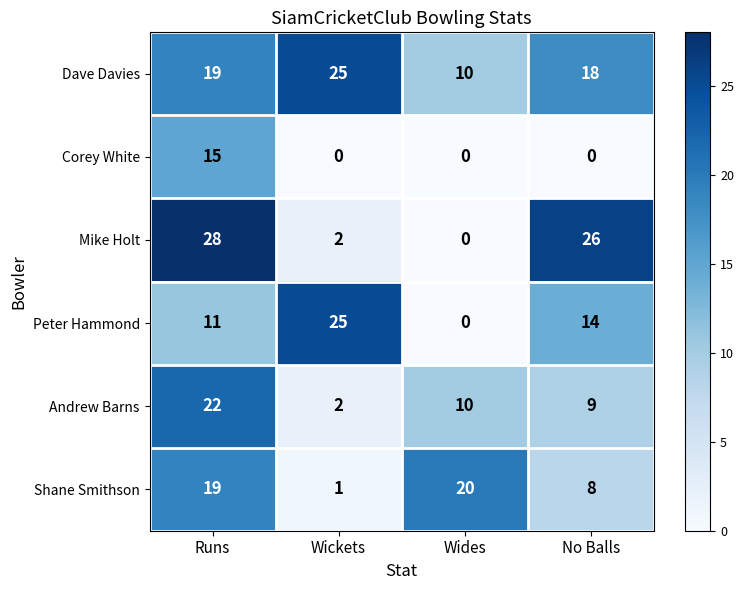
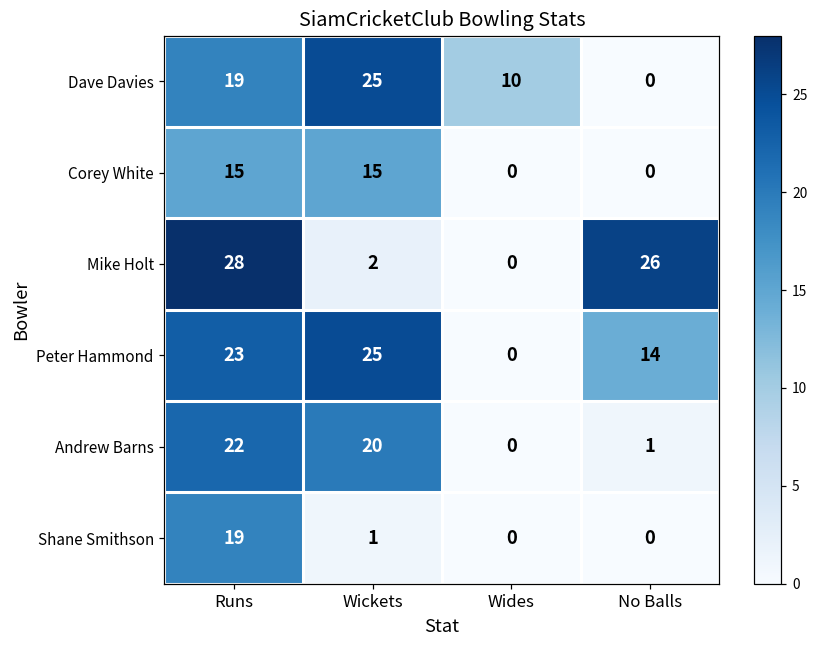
  {
    "Dave Davies": {
      "Runs": 19,
      "Wickets": 25,
      "Wides": 10,
-     "No Balls": 18
+     "No Balls": 0
    },
    "Corey White": {
      "Runs": 15,
-     "Wickets": 0,
+     "Wickets": 15,
      "Wides": 0,
      "No Balls": 0
    },
    "Mike Holt": {
      "Runs": 28,
      "Wickets": 2,
      "Wides": 0,
      "No Balls": 26
    },
    "Peter Hammond": {
-     "Runs": 11,
+     "Runs": 23,
      "Wickets": 25,
      "Wides": 0,
      "No Balls": 14
    },
    "Andrew Barns": {
      "Runs": 22,
-     "Wickets": 2,
-     "Wides": 10,
-     "No Balls": 9
+     "Wickets": 20,
+     "Wides": 0,
+     "No Balls": 1
    },
    "Shane Smithson": {
      "Runs": 19,
      "Wickets": 1,
-     "Wides": 20,
-     "No Balls": 8
+     "Wides": 0,
+     "No Balls": 0
    }
  }
